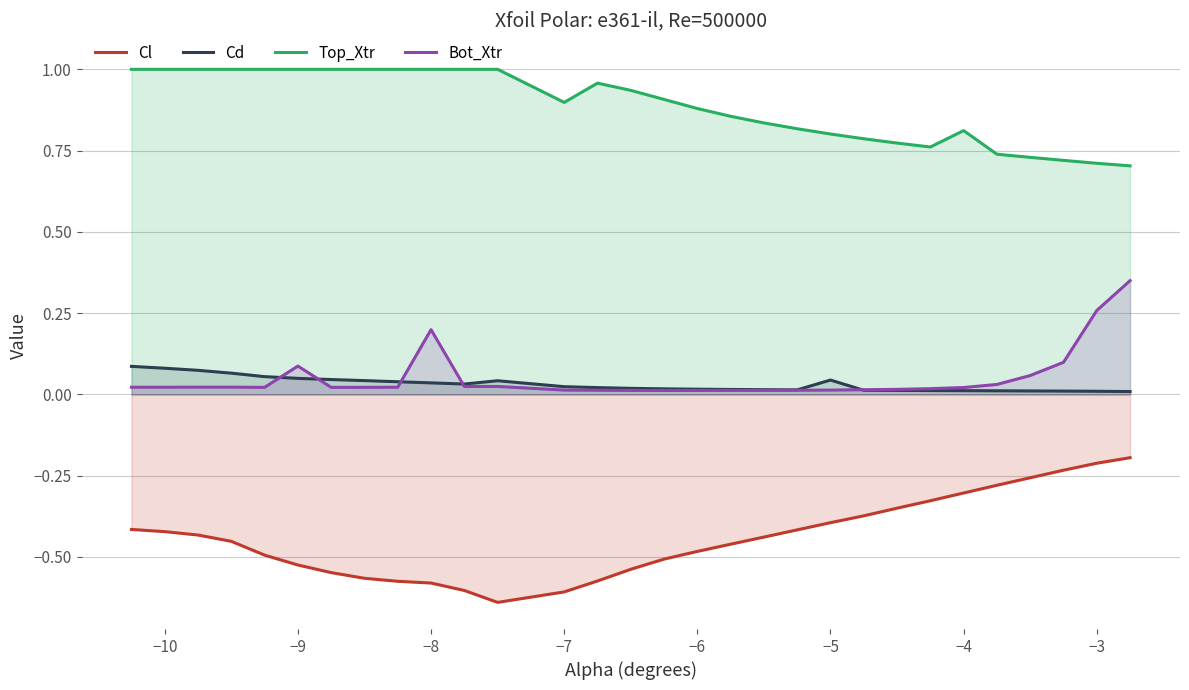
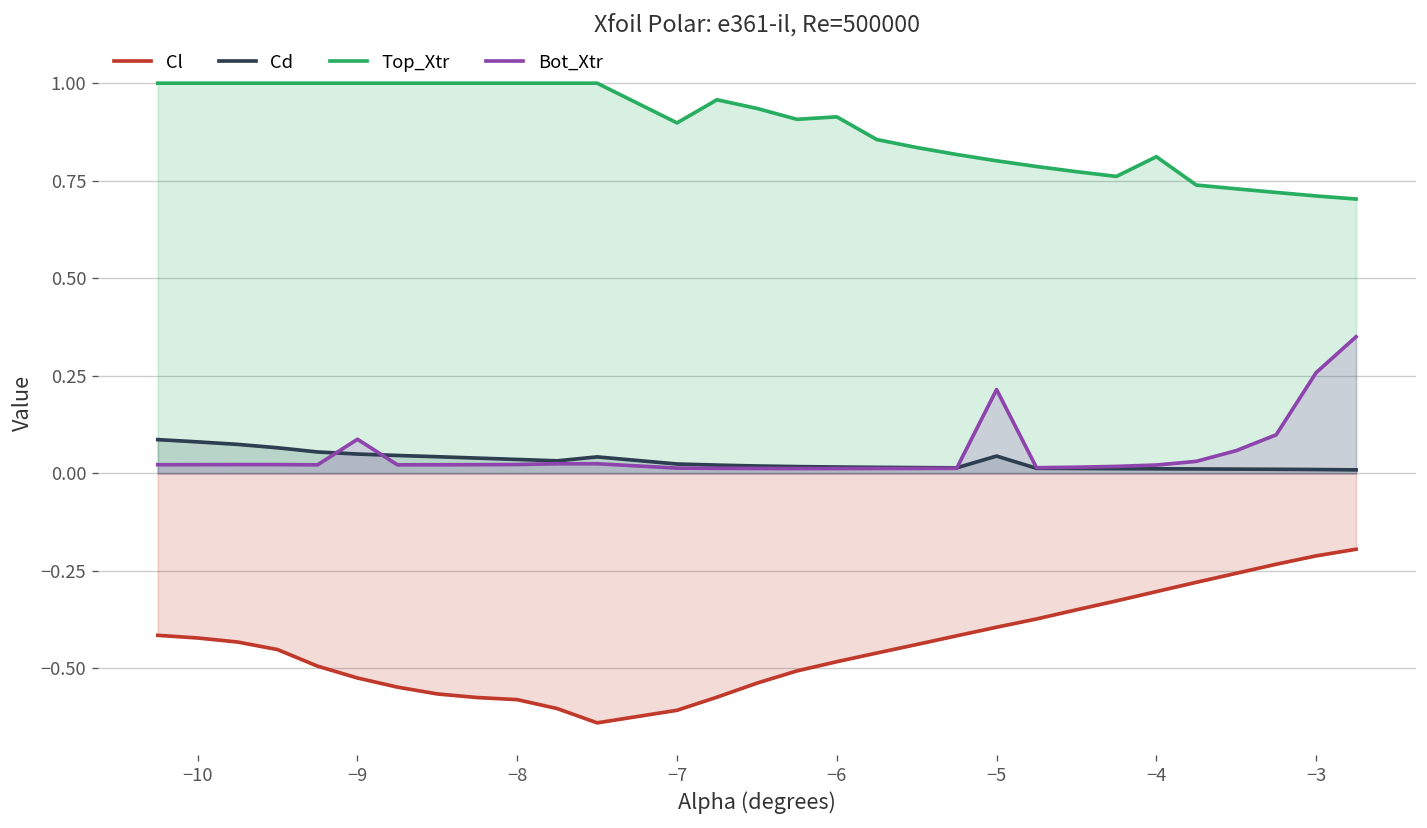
  {
    "Cd": {
      "−10": 0.08,
      "−9": 0.05,
      "−8": 0.04,
      "−7": 0.02,
      "−5": 0.04,
      "−4": 0.01,
      "−3": 0.01
    },
    "Top_Xtr": {
      "−10": 1.00,
      "−9": 1.00,
      "−8": 1.00,
      "−7": 0.90,
-     "−6": 0.88,
+     "−6": 0.91,
      "−5": 0.80,
      "−4": 0.81,
      "−3": 0.71
    },
    "Bot_Xtr": {
      "−10": 0.02,
      "−9": 0.09,
-     "−8": 0.20,
+     "−8": 0.02,
      "−7": 0.01,
-     "−5": 0.01,
+     "−5": 0.21,
      "−4": 0.02,
      "−3": 0.26
    }
  }
